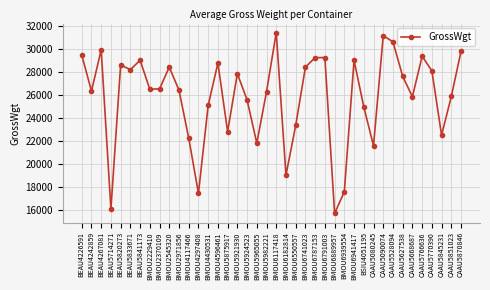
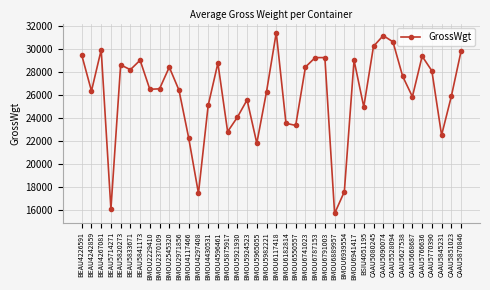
  {
    "BEAU4226591": 29500,
    "BEAU4242859": 26300,
    "BEAU4267081": 29900,
    "BEAU5714271": 16100,
    "BEAU5820273": 28600,
    "BEAU5833671": 28200,
    "BEAU5841173": 29000,
    "BMOU2229410": 26500,
    "BMOU2370109": 26500,
    "BMOU2545320": 28400,
    "BMOU2971856": 26400,
    "BMOU4117466": 22200,
    "BMOU4297408": 17500,
    "BMOU4430531": 25100,
    "BMOU4596461": 28800,
    "BMOU5875917": 22800,
-   "BMOU5921930": 27800,
+   "BMOU5921930": 24100,
    "BMOU5924523": 25600,
    "BMOU5965055": 21800,
    "BMOU5982221": 26300,
    "BMOU6117418": 31400,
-   "BMOU6182814": 19000,
+   "BMOU6182814": 23500,
    "BMOU6550557": 23300,
    "BMOU6741023": 28400,
    "BMOU6787153": 29200,
    "BMOU6791003": 29200,
    "BMOU6889957": 15700,
    "BMOU6939554": 17600,
    "BMOU6941417": 29000,
    "BSIU4051195": 25000,
-   "CAAU5080245": 21600,
+   "CAAU5080245": 30200,
    "CAAU5090074": 31100,
    "CAAU5528094": 30600,
    "CAAU5627538": 27600,
    "CAAU5668687": 25800,
    "CAAU5766636": 29400,
    "CAAU5770390": 28100,
    "CAAU5845231": 22500,
    "CAAU5851023": 25900,
    "CAAU5870846": 29800
  }
